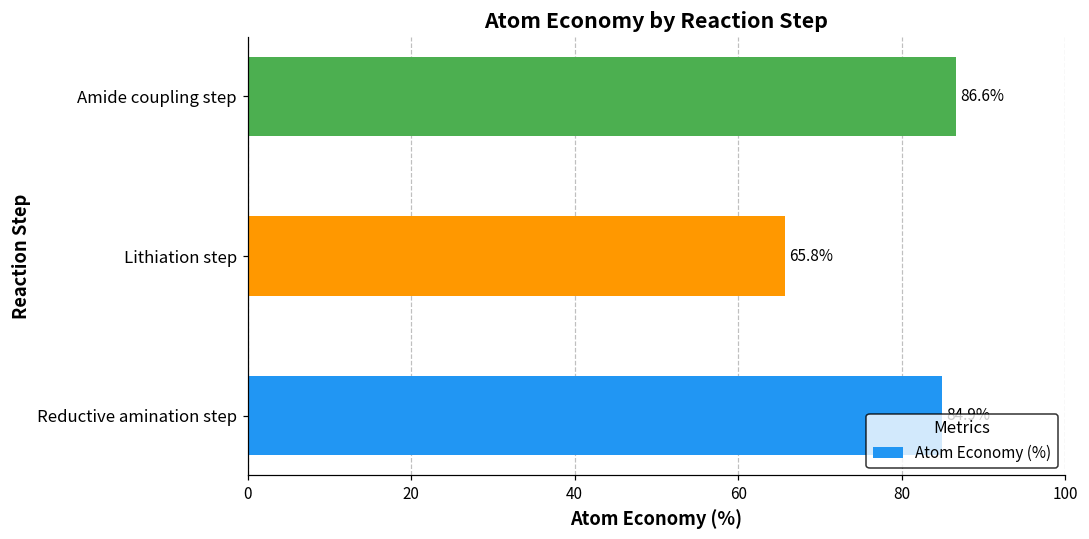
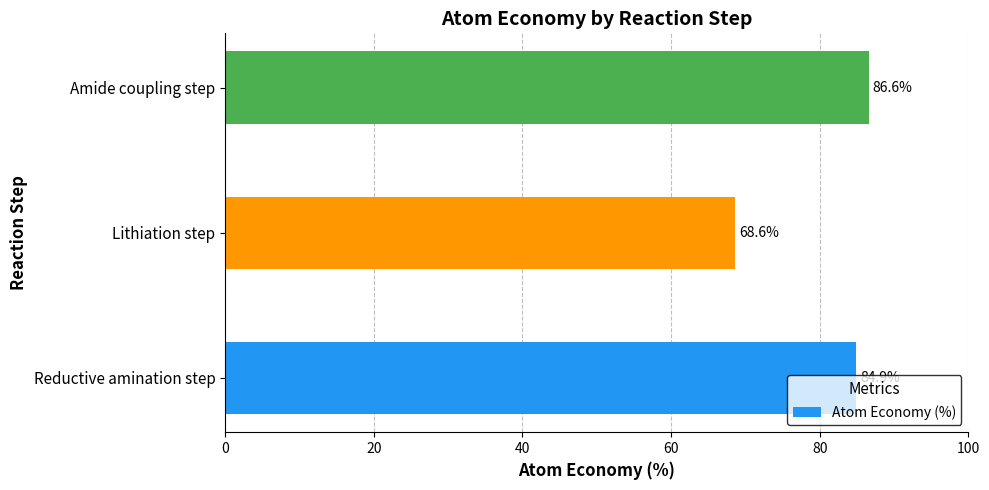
  {
    "Amide coupling step": "86.6%",
-   "Lithiation step": "65.8%"
+   "Lithiation step": "68.6%"
  }
